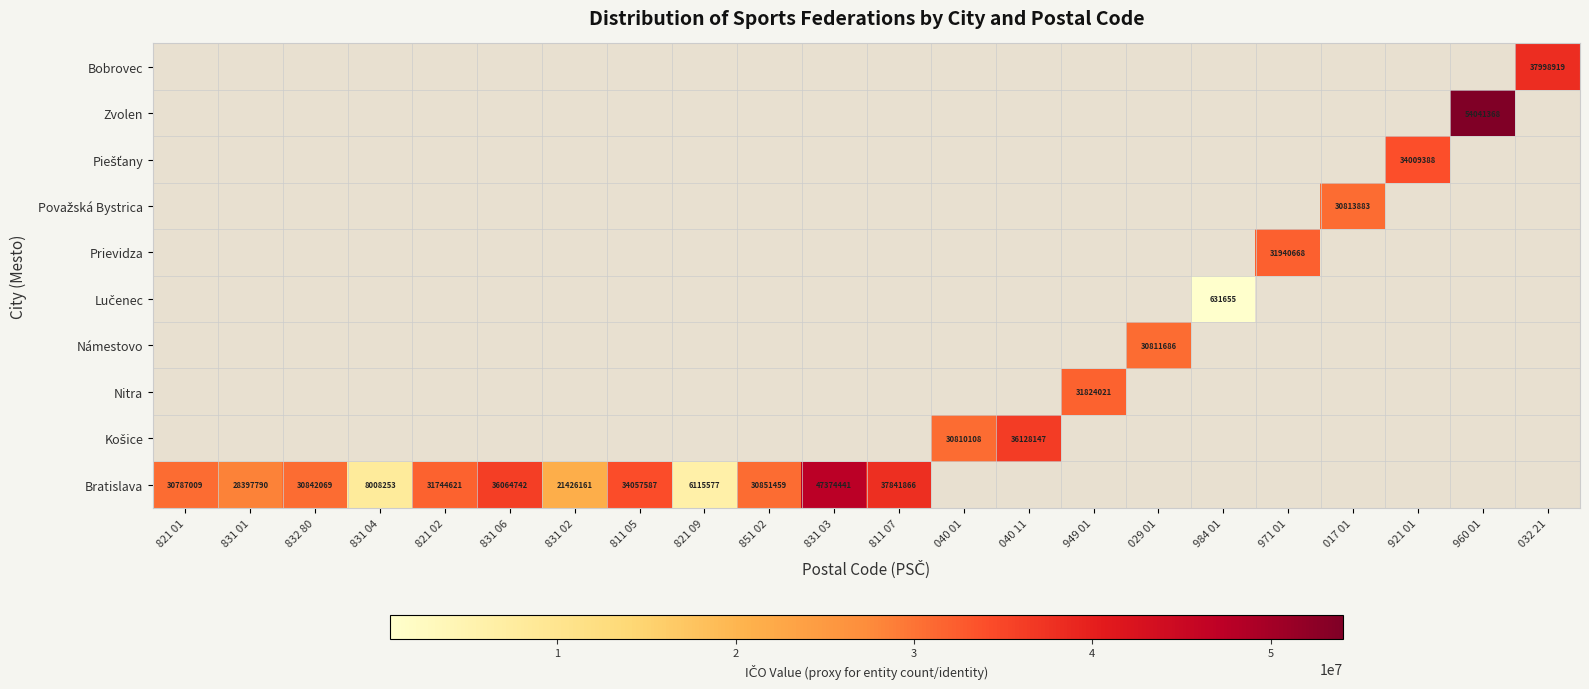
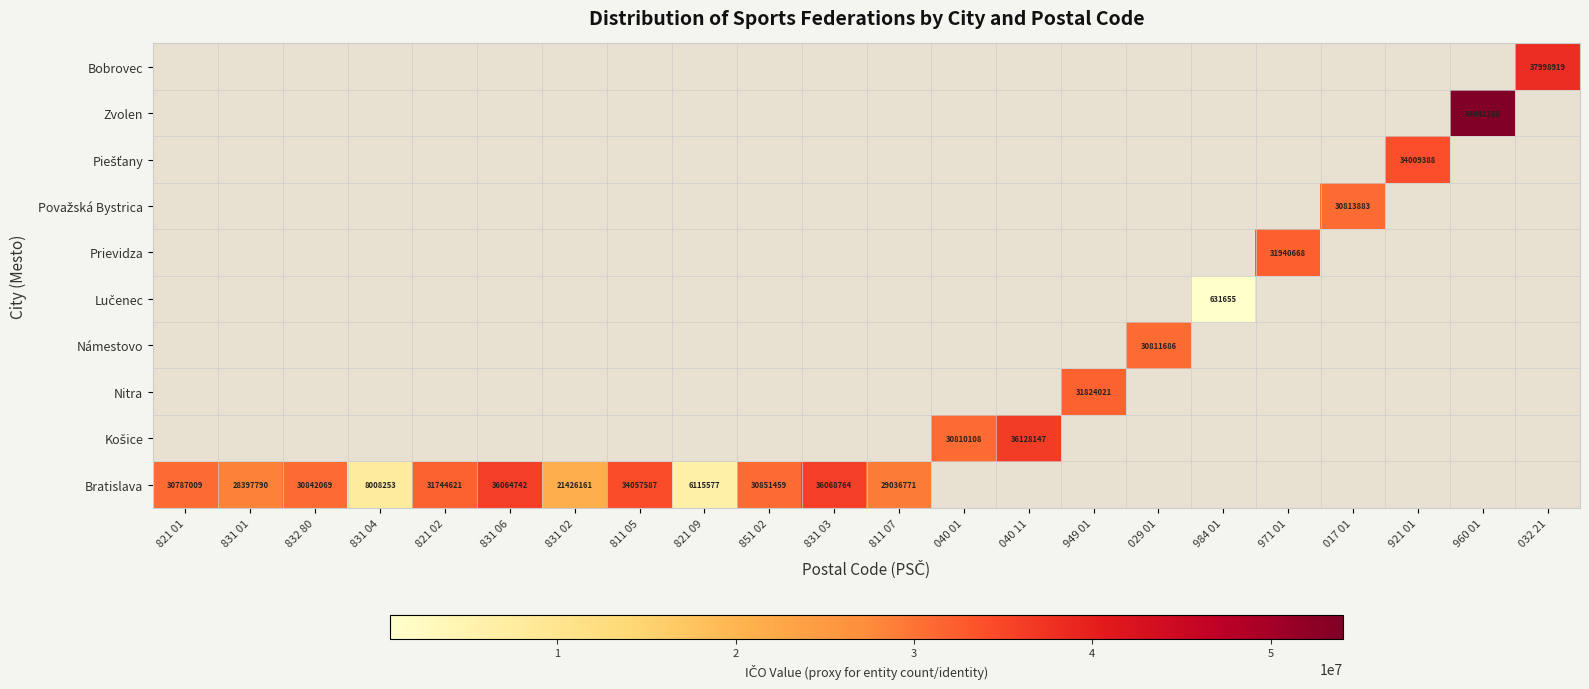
  {
    "Bobrovec": {
      "032 21": 37998919
    },
    "Zvolen": {
      "960 01": 54041368
    },
    "Piešťany": {
      "921 01": 34009388
    },
    "Považská Bystrica": {
      "017 01": 30813883
    },
    "Prievidza": {
      "971 01": 31940668
    },
    "Lučenec": {
      "984 01": 631655
    },
    "Námestovo": {
      "029 01": 30811686
    },
    "Nitra": {
      "949 01": 31824021
    },
    "Košice": {
      "040 01": 30810108,
      "040 11": 36128147
    },
    "Bratislava": {
      "821 01": 30787009,
      "831 01": 28397790,
      "832 80": 30842069,
      "831 04": 8008253,
      "821 02": 31744621,
      "831 06": 36064742,
      "831 02": 21426161,
      "811 05": 34057587,
      "821 09": 6115577,
      "851 02": 30851459,
-     "831 03": 47374441,
-     "811 07": 37841866
+     "831 03": 36068764,
+     "811 07": 29036771
    }
  }
